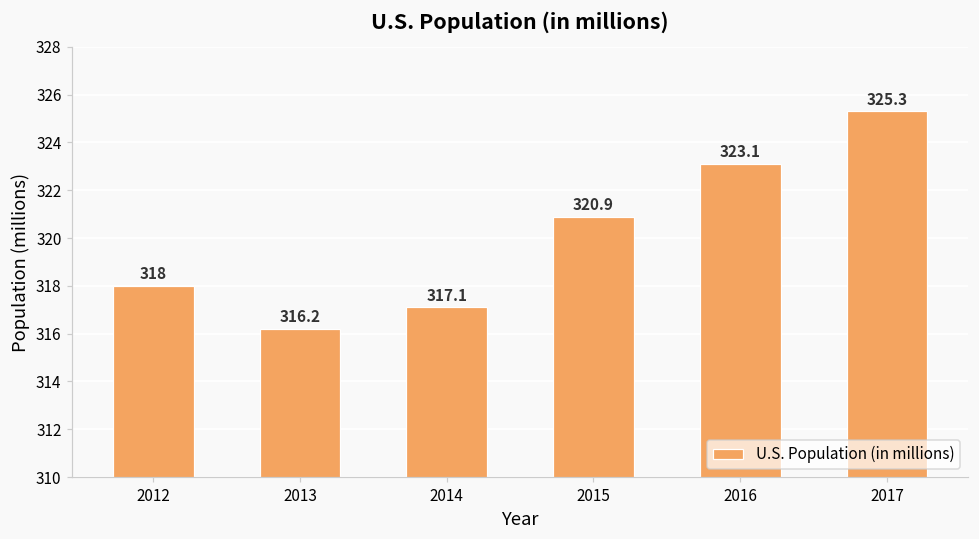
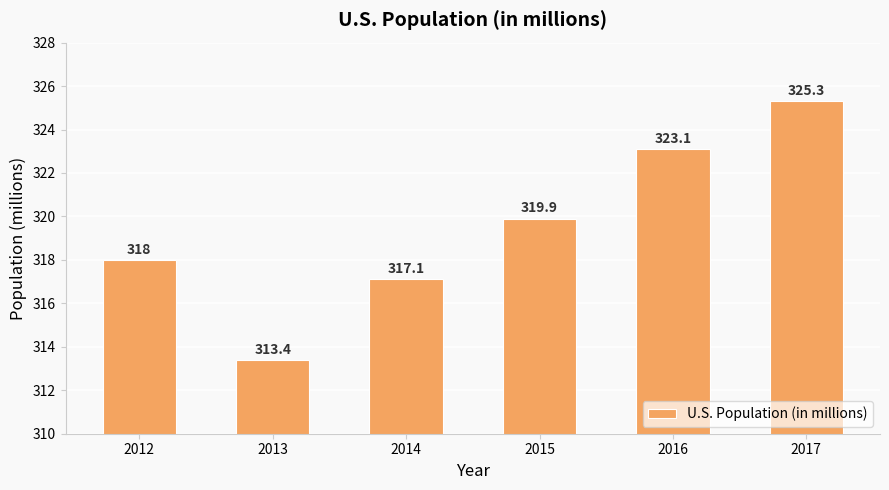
  {
    "2012": 318,
-   "2013": 316.2,
+   "2013": 313.4,
    "2014": 317.1,
-   "2015": 320.9,
+   "2015": 319.9,
    "2016": 323.1,
    "2017": 325.3
  }
